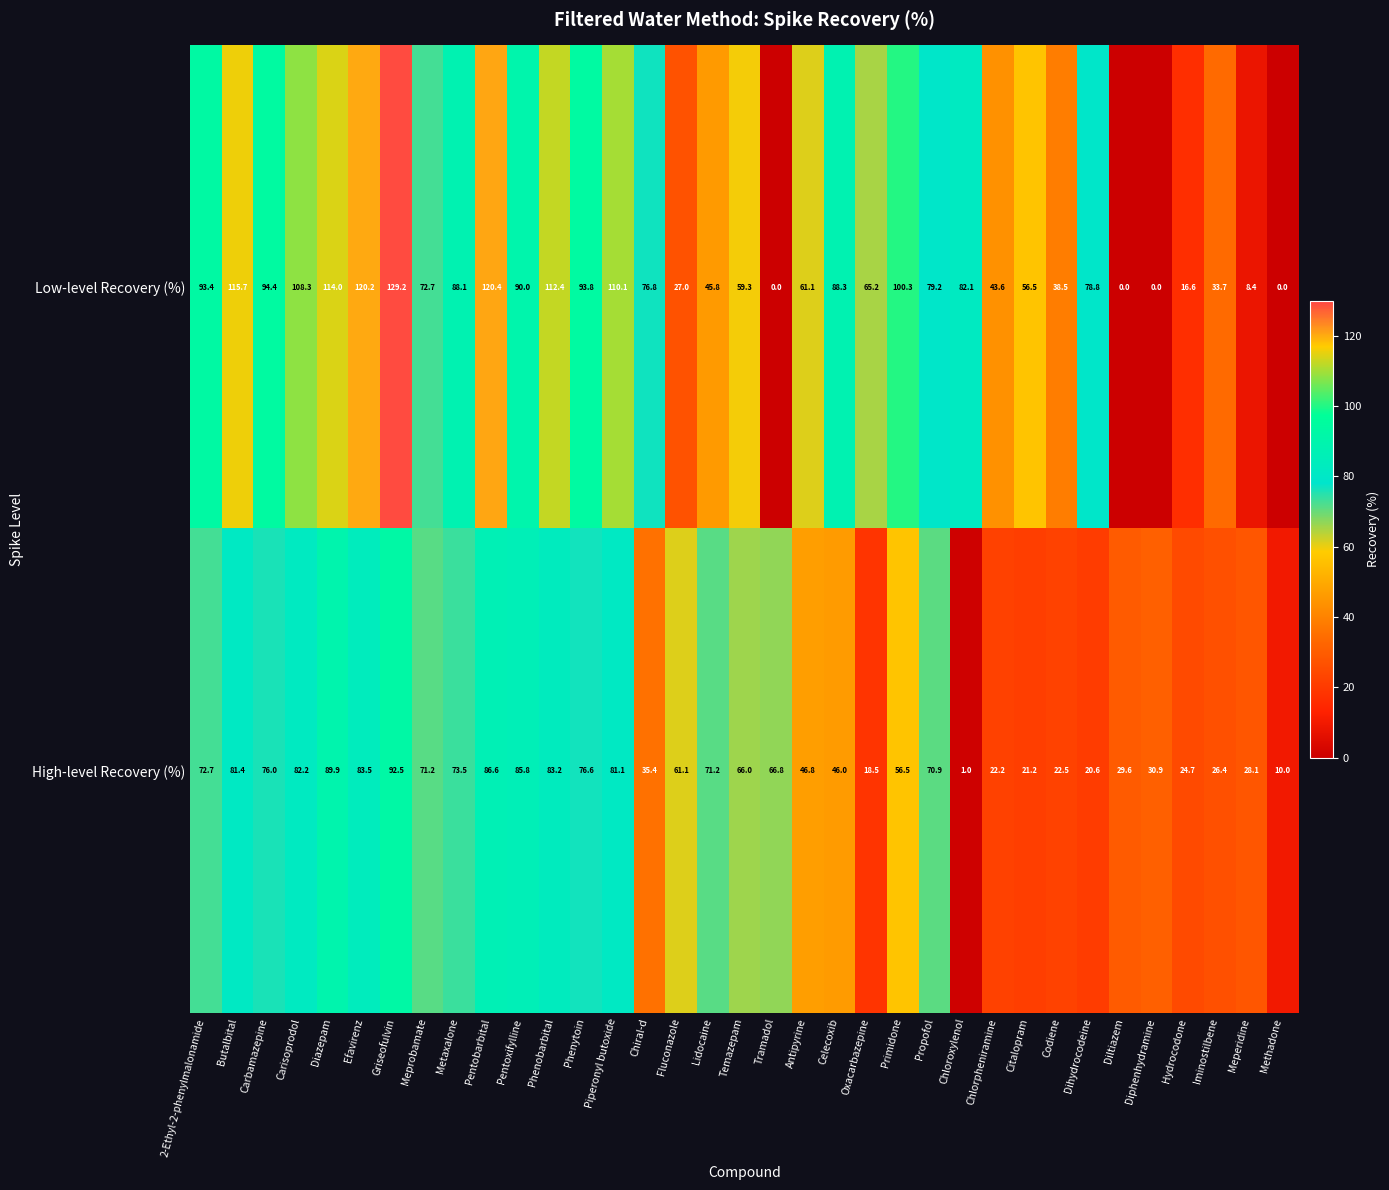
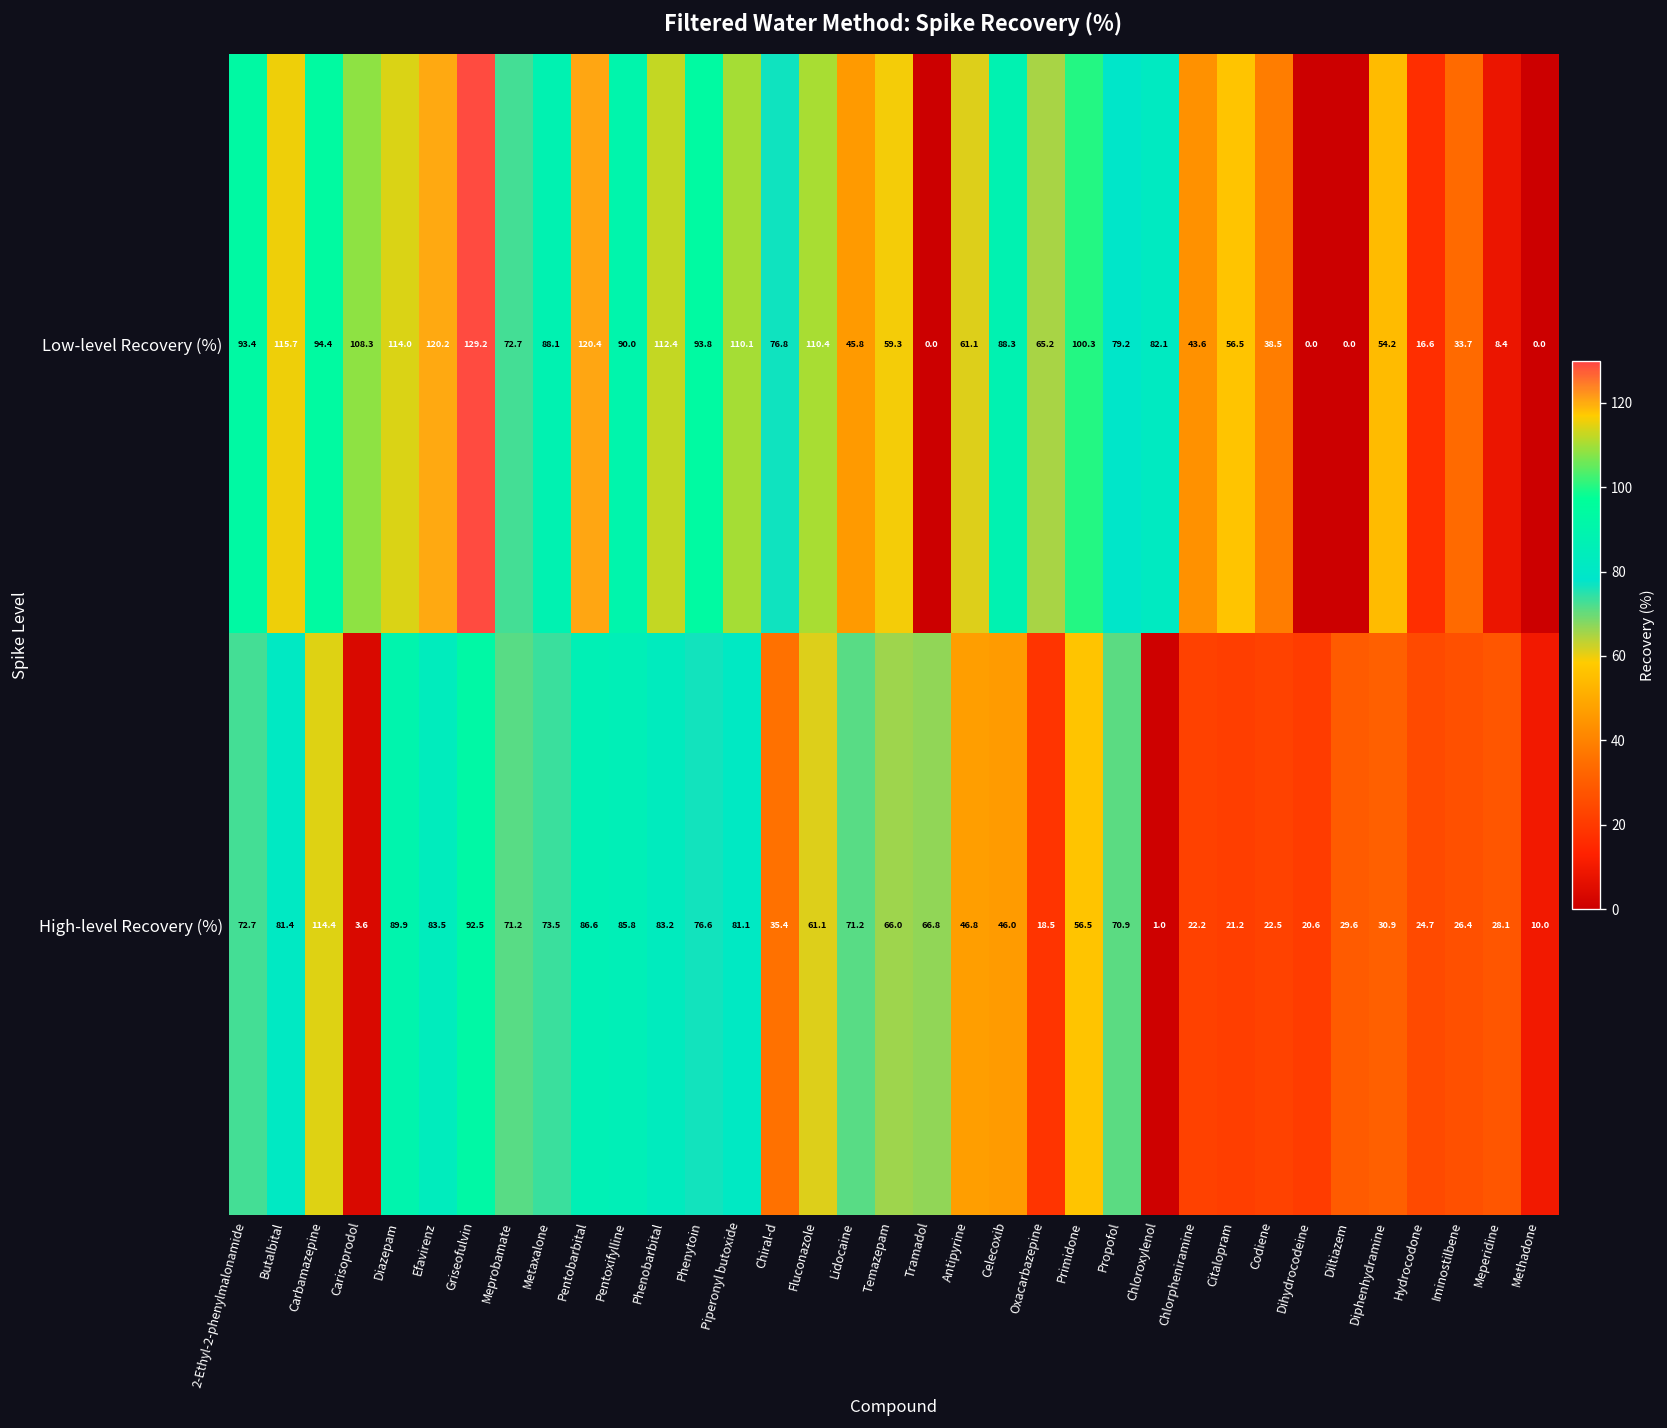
  {
    "Low-level Recovery (%)": {
      "2-Ethyl-2-phenylmalonamide": 93.4,
      "Butalbital": 115.7,
      "Carbamazepine": 94.4,
      "Carisoprodol": 108.3,
      "Diazepam": 114.0,
      "Efavirenz": 120.2,
      "Griseofulvin": 129.2,
      "Meprobamate": 72.7,
      "Metaxalone": 88.1,
      "Pentobarbital": 120.4,
      "Pentoxifylline": 90.0,
      "Phenobarbital": 112.4,
      "Phenytoin": 93.8,
      "Piperonyl butoxide": 110.1,
      "Chiral-d": 76.8,
-     "Fluconazole": 27.0,
+     "Fluconazole": 110.4,
      "Lidocaine": 45.8,
      "Temazepam": 59.3,
      "Tramadol": 0.0,
      "Antipyrine": 61.1,
      "Celecoxib": 88.3,
      "Oxacarbazepine": 65.2,
      "Primidone": 100.3,
      "Propofol": 79.2,
      "Chloroxylenol": 82.1,
      "Chlorpheniramine": 43.6,
      "Citalopram": 56.5,
      "Codiene": 38.5,
-     "Dihydrocodeine": 78.8,
+     "Dihydrocodeine": 0.0,
      "Diltiazem": 0.0,
-     "Diphenhydramine": 0.0,
+     "Diphenhydramine": 54.2,
      "Hydrocodone": 16.6,
      "Iminostilbene": 33.7,
      "Meperidine": 8.4,
      "Methadone": 0.0
    },
    "High-level Recovery (%)": {
      "2-Ethyl-2-phenylmalonamide": 72.7,
      "Butalbital": 81.4,
-     "Carbamazepine": 76.0,
-     "Carisoprodol": 82.2,
+     "Carbamazepine": 114.4,
+     "Carisoprodol": 3.6,
      "Diazepam": 89.9,
      "Efavirenz": 83.5,
      "Griseofulvin": 92.5,
      "Meprobamate": 71.2,
      "Metaxalone": 73.5,
      "Pentobarbital": 86.6,
      "Pentoxifylline": 85.8,
      "Phenobarbital": 83.2,
      "Phenytoin": 76.6,
      "Piperonyl butoxide": 81.1,
      "Chiral-d": 35.4,
      "Fluconazole": 61.1,
      "Lidocaine": 71.2,
      "Temazepam": 66.0,
      "Tramadol": 66.8,
      "Antipyrine": 46.8,
      "Celecoxib": 46.0,
      "Oxacarbazepine": 18.5,
      "Primidone": 56.5,
      "Propofol": 70.9,
      "Chloroxylenol": 1.0,
      "Chlorpheniramine": 22.2,
      "Citalopram": 21.2,
      "Codiene": 22.5,
      "Dihydrocodeine": 20.6,
      "Diltiazem": 29.6,
      "Diphenhydramine": 30.9,
      "Hydrocodone": 24.7,
      "Iminostilbene": 26.4,
      "Meperidine": 28.1,
      "Methadone": 10.0
    }
  }
